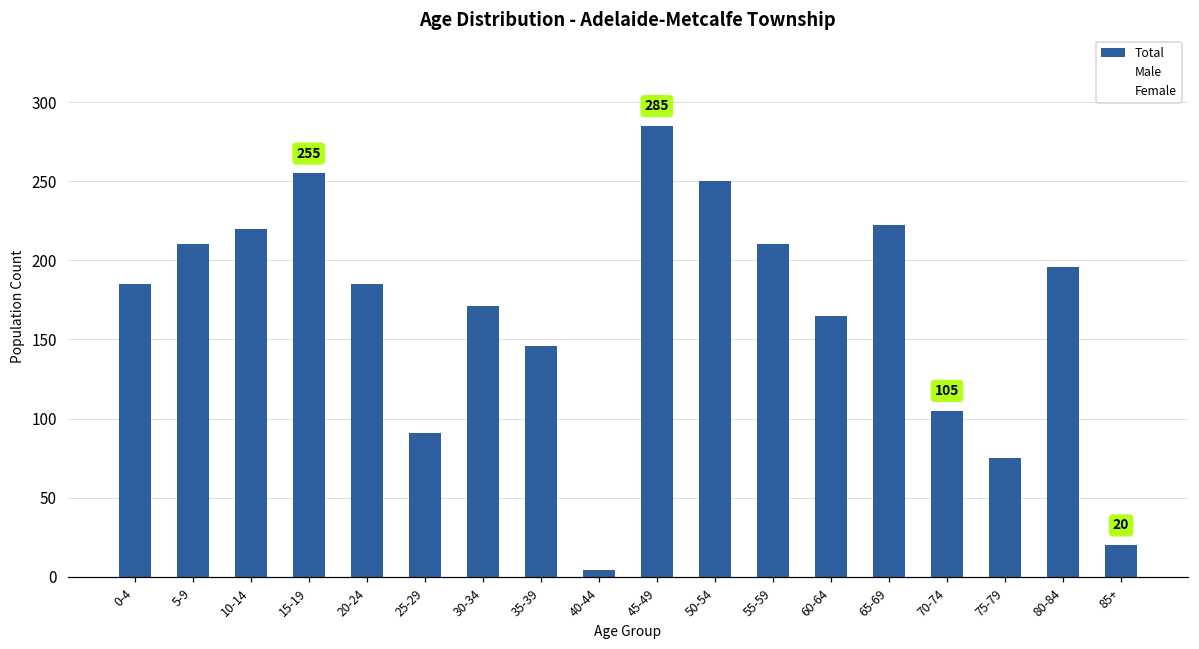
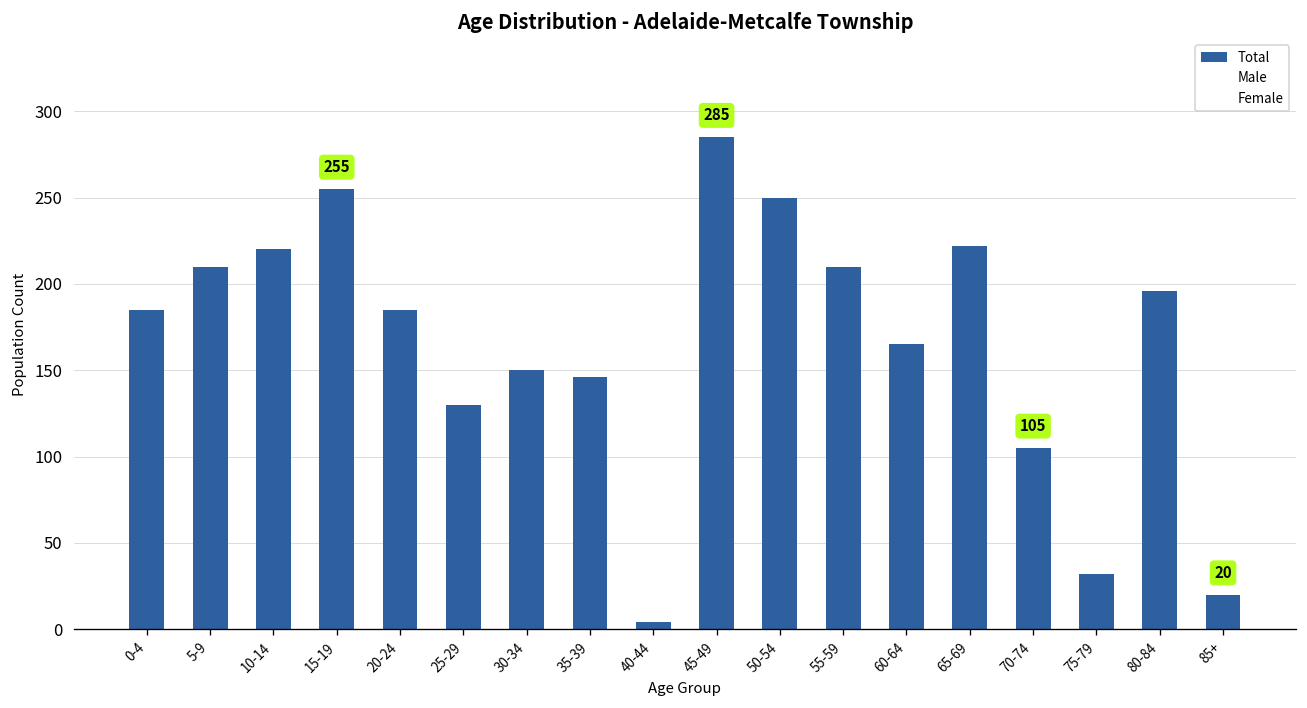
  {
    "Total": {
      "0-4": 185,
      "5-9": 210,
      "10-14": 220,
      "20-24": 185,
-     "25-29": 91,
-     "30-34": 171,
+     "25-29": 130,
+     "30-34": 150,
      "35-39": 146,
      "40-44": 4,
      "50-54": 250,
      "55-59": 210,
      "60-64": 165,
      "65-69": 222,
-     "75-79": 75,
+     "75-79": 32,
      "80-84": 196
    }
  }
